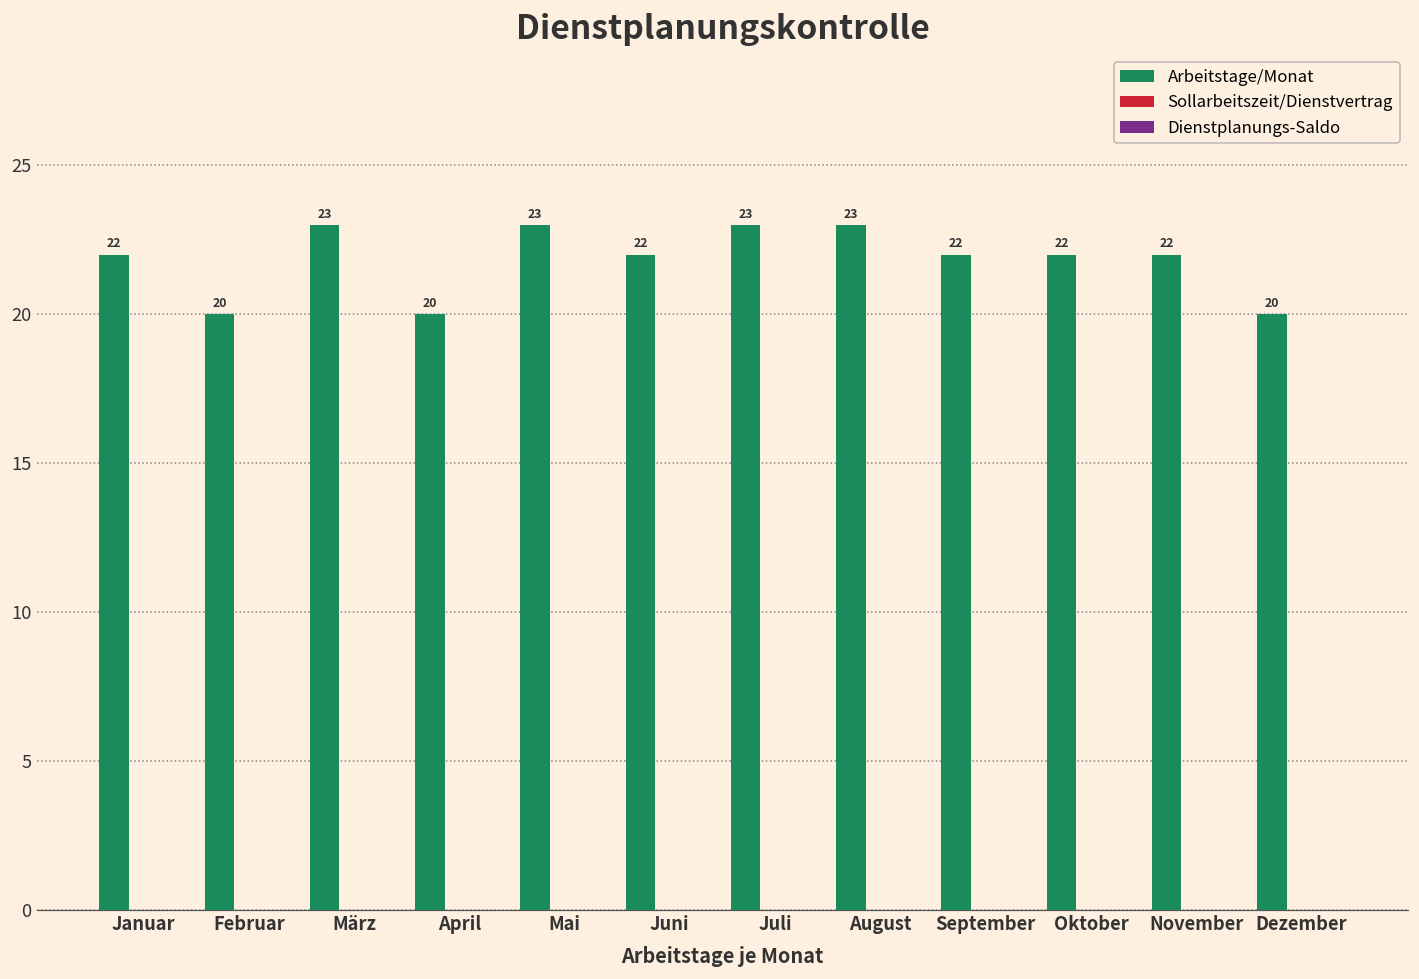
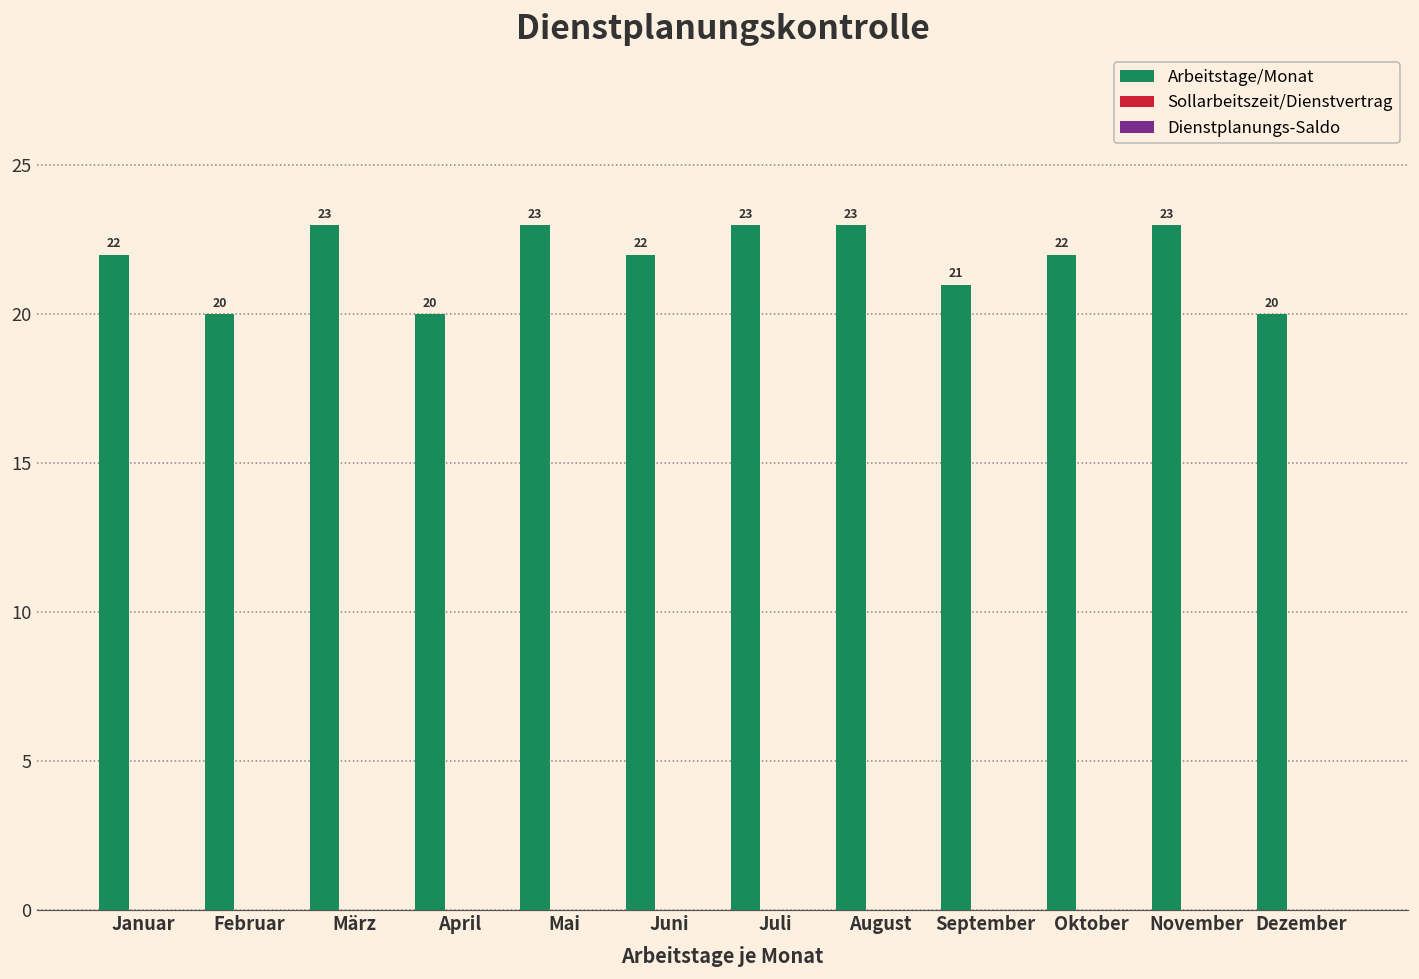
  {
    "Arbeitstage/Monat": {
      "Januar": 22,
      "Februar": 20,
      "März": 23,
      "April": 20,
      "Mai": 23,
      "Juni": 22,
      "Juli": 23,
      "August": 23,
-     "September": 22,
+     "September": 21,
      "Oktober": 22,
-     "November": 22,
+     "November": 23,
      "Dezember": 20
    },
    "Sollarbeitszeit/Dienstvertrag": {
      "Januar": 0.0,
      "Februar": 0.0,
      "März": 0.0,
      "April": 0.0,
      "Mai": 0.0,
      "Juni": 0.0,
      "Juli": 0.0,
      "August": 0.0,
      "September": 0.0,
      "Oktober": 0.0,
      "November": 0.0,
      "Dezember": 0.0
    },
    "Dienstplanungs-Saldo": {
      "Januar": 0.0,
      "Februar": 0.0,
      "März": 0.0,
      "April": 0.0,
      "Mai": 0.0,
      "Juni": 0.0,
      "Juli": 0.0,
      "August": 0.0,
      "September": 0.0,
      "Oktober": 0.0,
      "November": 0.0,
      "Dezember": 0.0
    }
  }
